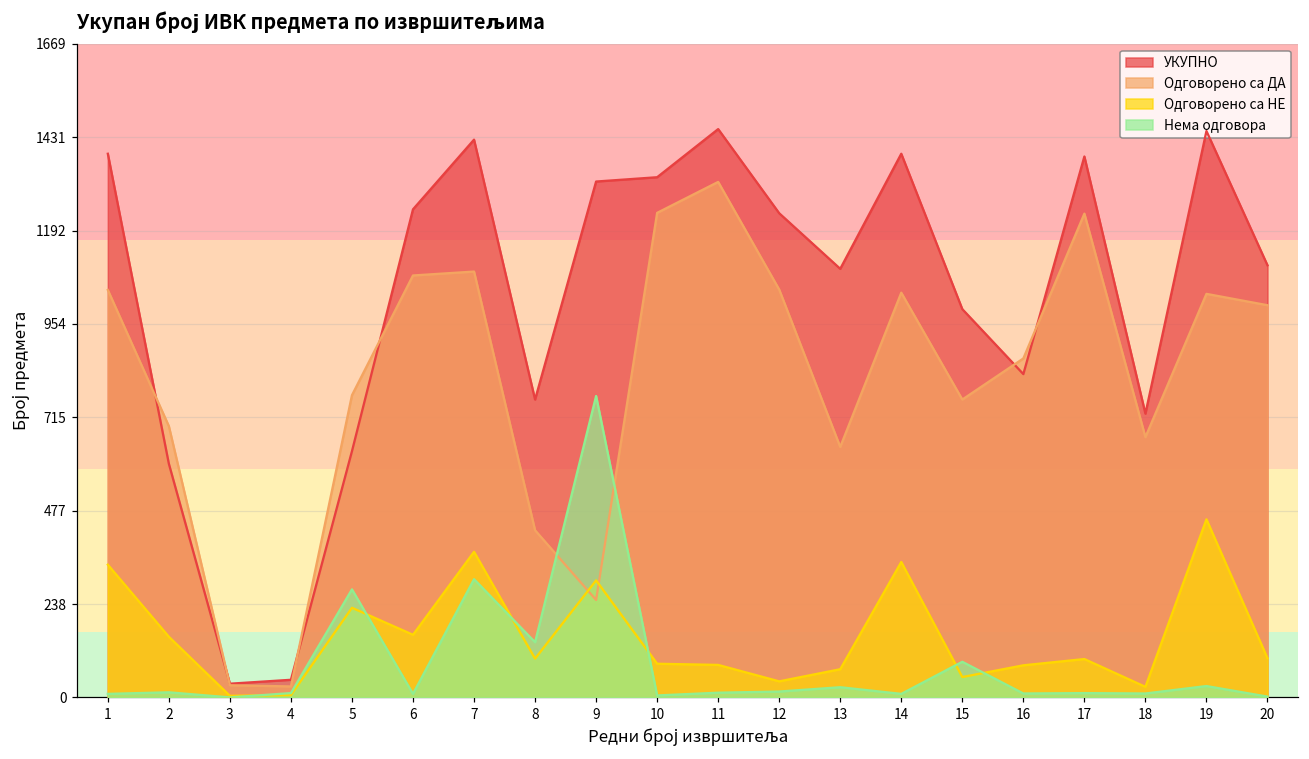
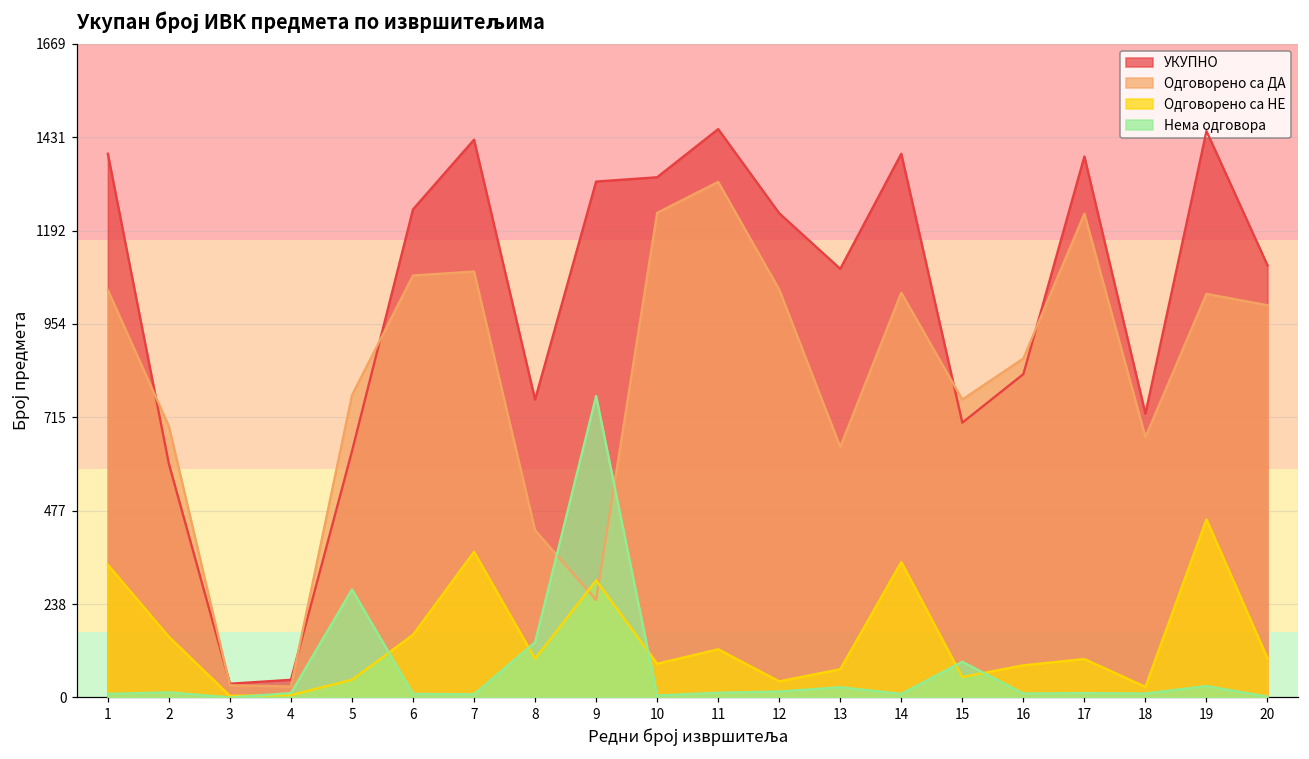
  {
    "УКУПНО": {
      "1": 1390,
      "2": 600,
      "4": 50,
      "5": 630,
      "6": 1250,
      "7": 1430,
      "8": 760,
      "9": 1320,
      "10": 1330,
      "11": 1450,
      "12": 1240,
      "13": 1100,
      "14": 1390,
-     "15": 990,
+     "15": 700,
      "16": 830,
      "17": 1380,
      "18": 730,
      "20": 1100
    },
    "Одговорено са ДА": {
      "1": 1040,
      "2": 690,
      "4": 30,
      "5": 770,
      "6": 1080,
      "7": 1090,
      "8": 430,
      "9": 250,
      "10": 1240,
      "11": 1320,
      "12": 1040,
      "13": 640,
      "14": 1030,
      "15": 760,
      "16": 870,
      "17": 1240,
      "18": 670,
      "19": 1030,
      "20": 1000
    },
    "Одговорено са НЕ": {
      "1": 340,
      "2": 160,
-     "5": 230,
+     "5": 50,
      "6": 160,
      "7": 370,
      "8": 100,
      "9": 300,
      "10": 90,
-     "11": 80,
+     "11": 120,
      "12": 40,
      "13": 70,
      "14": 350,
      "15": 50,
      "16": 80,
      "17": 100,
      "18": 30,
      "19": 460,
      "20": 100
    },
    "Нема одговора": {
      "1": 10,
      "2": 10,
      "5": 280,
      "6": 10,
-     "7": 300,
+     "7": 10,
      "8": 140,
      "9": 770,
      "10": 10,
      "11": 10,
      "12": 20,
      "13": 30,
      "14": 10,
      "15": 90,
      "16": 10,
      "17": 10,
      "18": 10,
      "19": 30,
      "20": 0
    }
  }
